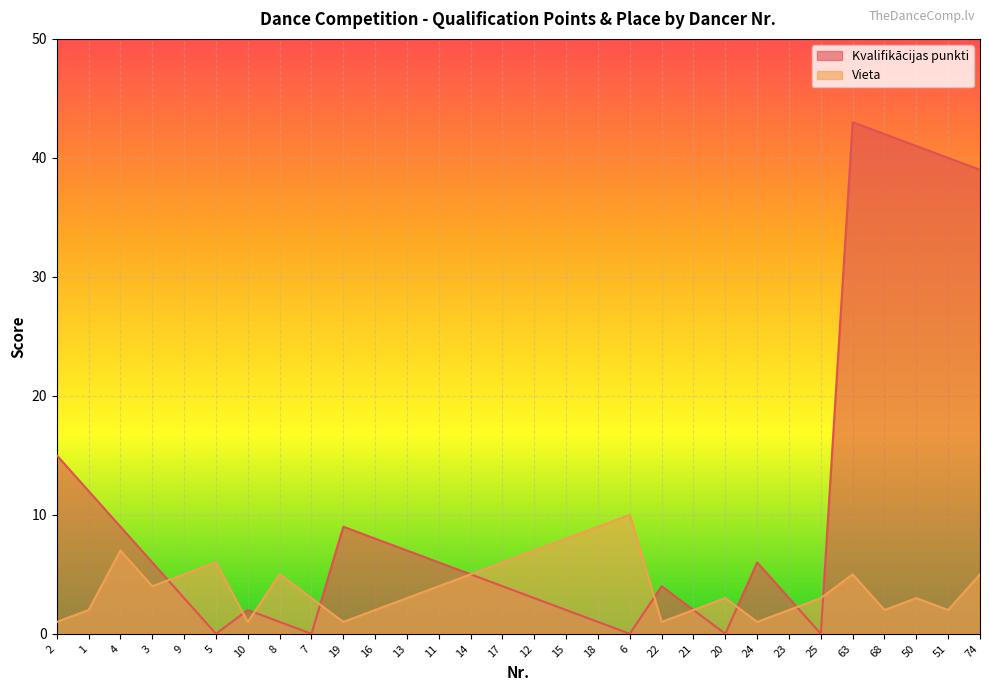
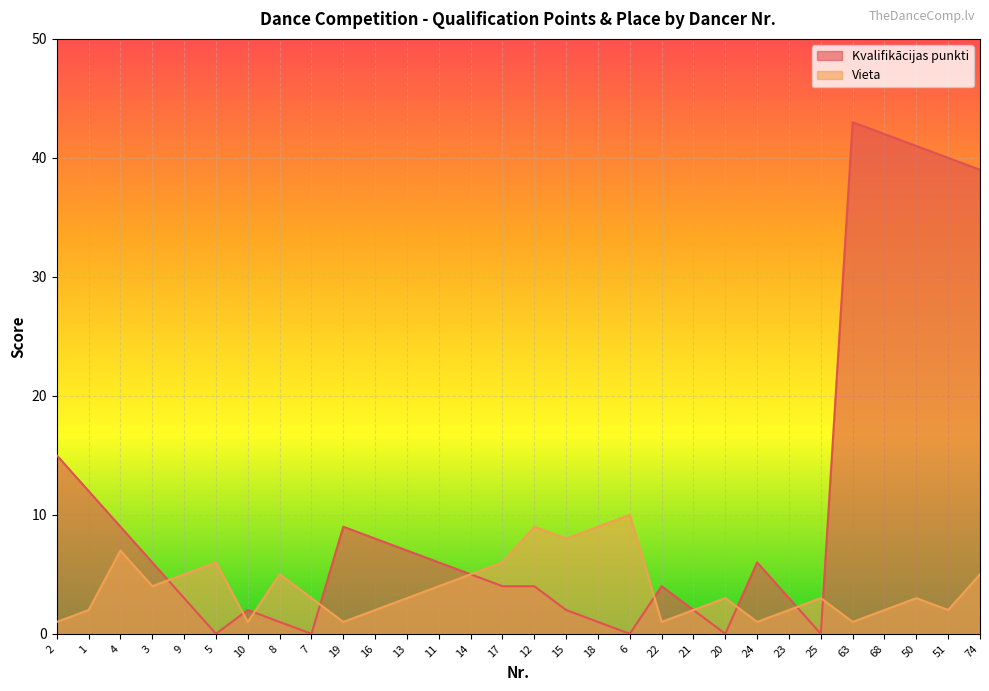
  {
    "Kvalifikācijas punkti": {
      "2": 15,
      "1": 12,
      "4": 9,
      "3": 6,
      "9": 3,
      "5": 0,
      "10": 2,
      "8": 1,
      "7": 0,
      "19": 9,
      "16": 8,
      "13": 7,
      "11": 6,
      "17": 4,
-     "12": 3,
+     "12": 4,
      "15": 2,
      "18": 1,
      "6": 0,
      "22": 4,
      "20": 0,
      "24": 6,
      "23": 3,
      "25": 0,
      "63": 43,
      "68": 42,
      "50": 41,
      "51": 40,
      "74": 39
    },
    "Vieta": {
      "2": 1,
      "1": 2,
      "4": 7,
      "3": 4,
      "9": 5,
      "5": 6,
      "10": 1,
      "8": 5,
      "7": 3,
      "19": 1,
      "16": 2,
      "13": 3,
      "11": 4,
      "17": 6,
-     "12": 7,
+     "12": 9,
      "15": 8,
      "18": 9,
      "6": 10,
      "22": 1,
      "20": 3,
      "24": 1,
      "23": 2,
      "25": 3,
-     "63": 5,
+     "63": 1,
      "68": 2,
      "50": 3,
      "51": 2,
      "74": 5
    }
  }
